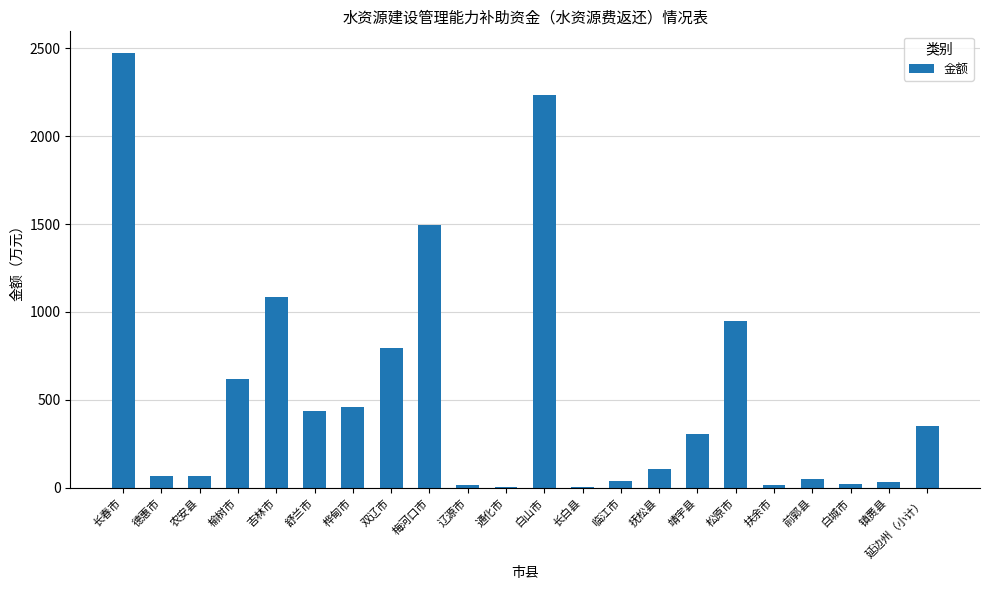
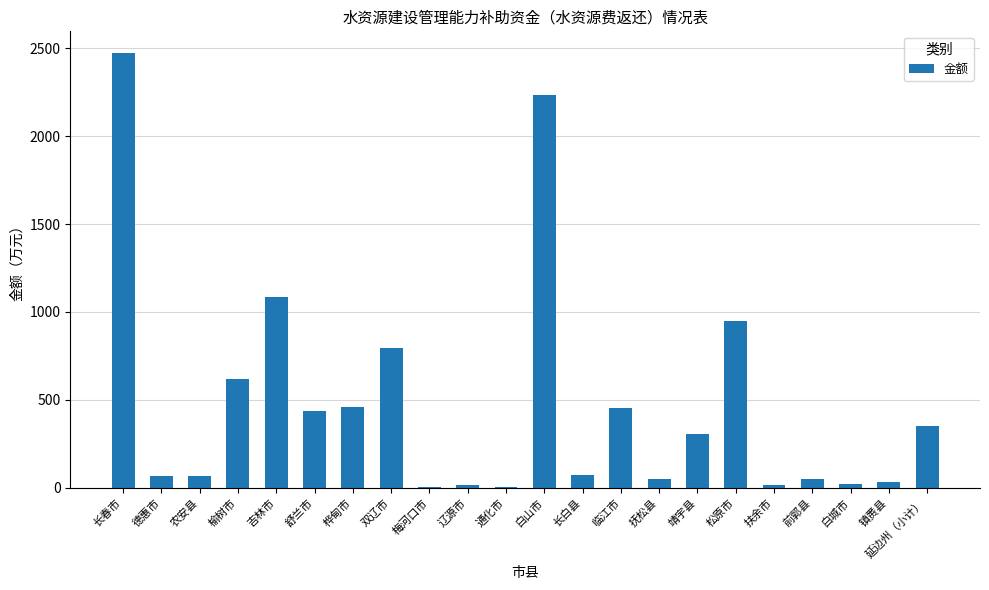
  {
    "长春市": 2470,
    "德惠市": 70,
    "农安县": 70,
    "榆树市": 620,
    "吉林市": 1090,
    "舒兰市": 440,
    "桦甸市": 460,
    "双辽市": 790,
-   "梅河口市": 1490,
+   "梅河口市": 10,
    "白山市": 2240,
-   "长白县": 10,
-   "临江市": 40,
-   "抚松县": 110,
+   "长白县": 80,
+   "临江市": 460,
+   "抚松县": 50,
    "靖宇县": 310,
    "松原市": 950,
    "扶余市": 20,
    "前郭县": 50,
    "白城市": 20,
    "镇赉县": 30,
    "延边州（小计）": 350
  }
